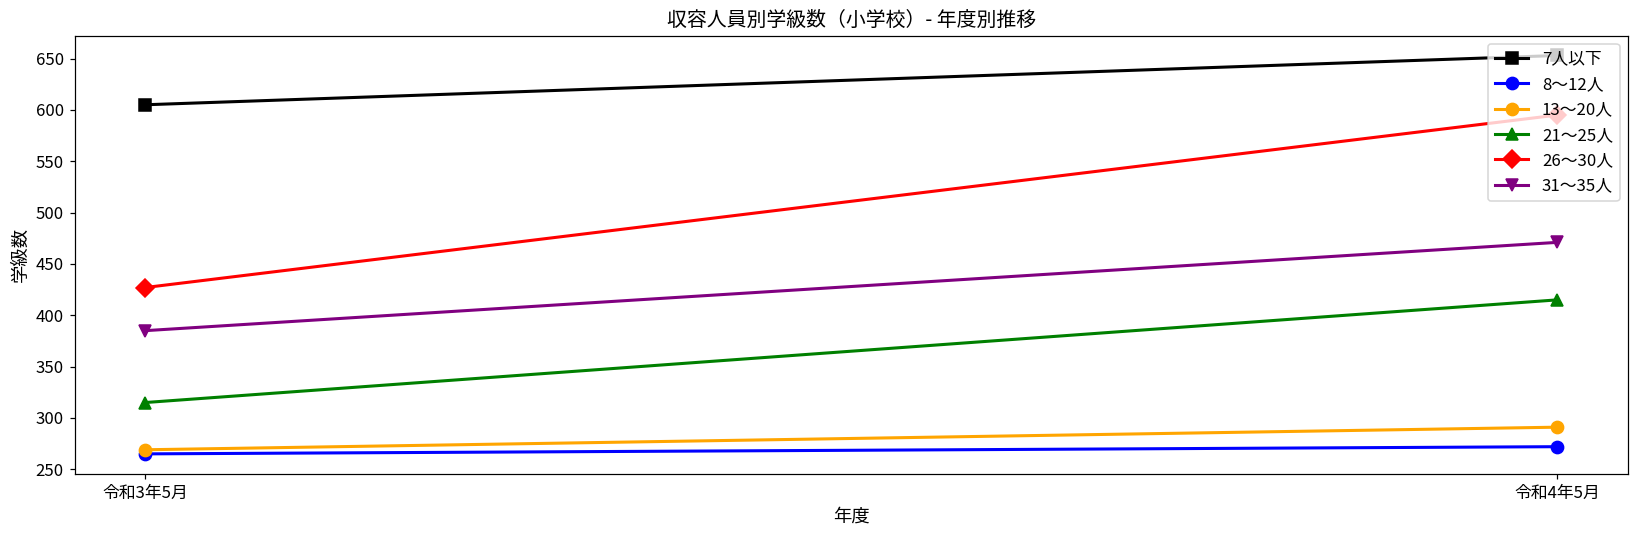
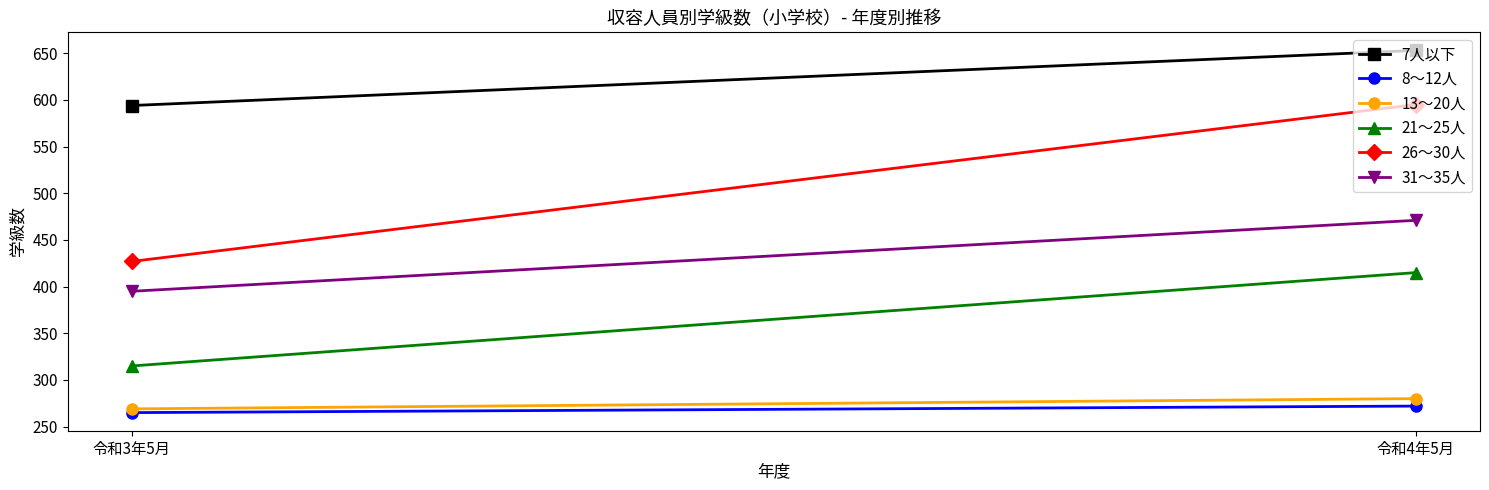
  {
    "7人以下": {
-     "令和3年5月": 610
+     "令和3年5月": 590
    },
    "8～12人": {
      "令和3年5月": 270,
      "令和4年5月": 270
    },
    "13～20人": {
      "令和3年5月": 270,
-     "令和4年5月": 290
+     "令和4年5月": 280
    },
    "21～25人": {
      "令和3年5月": 320,
      "令和4年5月": 420
    },
    "26～30人": {
      "令和3年5月": 430
    },
    "31～35人": {
-     "令和3年5月": 390,
+     "令和3年5月": 400,
      "令和4年5月": 470
    }
  }
